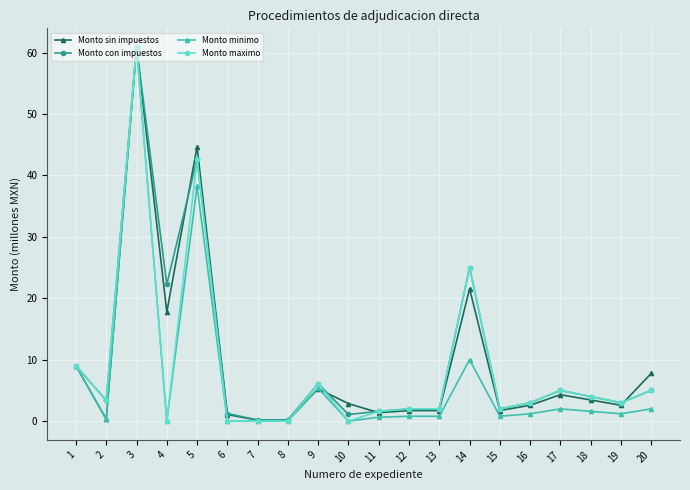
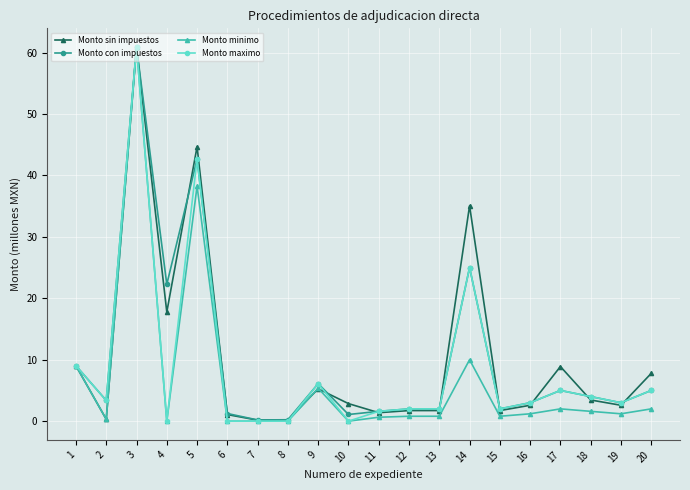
  {
    "Monto sin impuestos": {
      "4": 18,
      "5": 45,
      "10": 3,
-     "14": 22,
+     "14": 35,
      "16": 3,
-     "17": 4,
+     "17": 9,
      "18": 3,
      "19": 3,
      "20": 8
    }
  }
